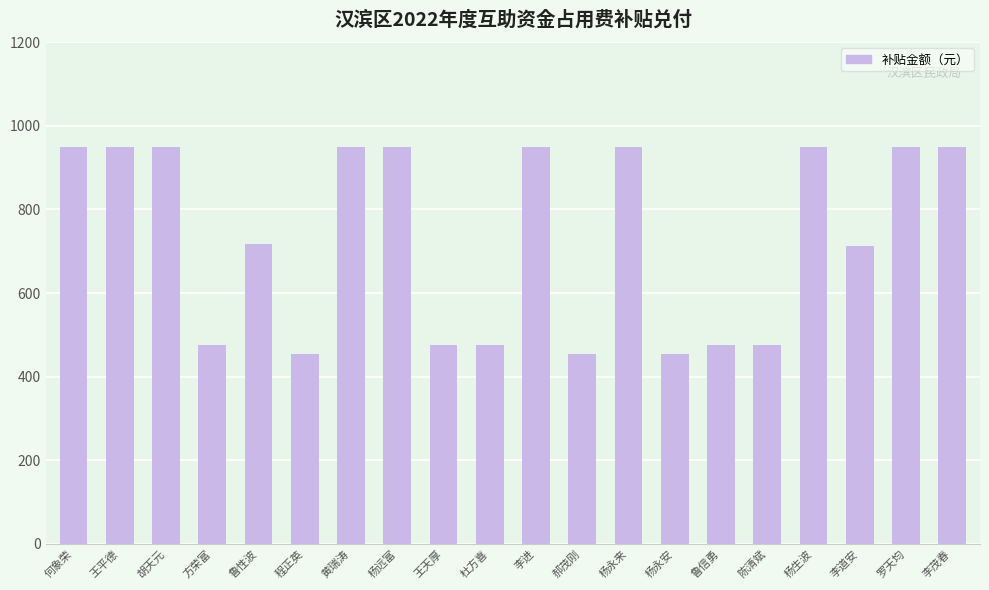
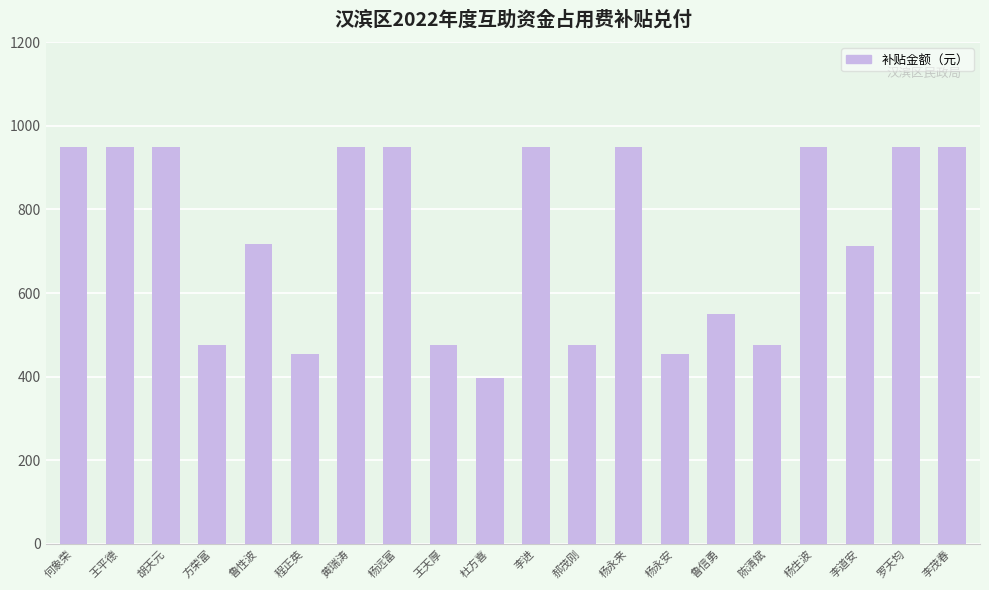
  {
    "何象荣": 950,
    "王平德": 950,
    "胡天元": 950,
    "方荣富": 480,
    "鲁性波": 720,
    "程正英": 460,
    "黄瑞涛": 950,
    "杨远富": 950,
    "王天厚": 480,
-   "杜方喜": 480,
+   "杜方喜": 400,
    "李进": 950,
-   "郝茂刚": 450,
+   "郝茂刚": 480,
    "杨永来": 950,
    "杨永安": 460,
-   "鲁信勇": 480,
+   "鲁信勇": 550,
    "陈清斌": 480,
    "杨生波": 950,
    "李道安": 710,
    "罗天均": 950,
    "李茂春": 950
  }
